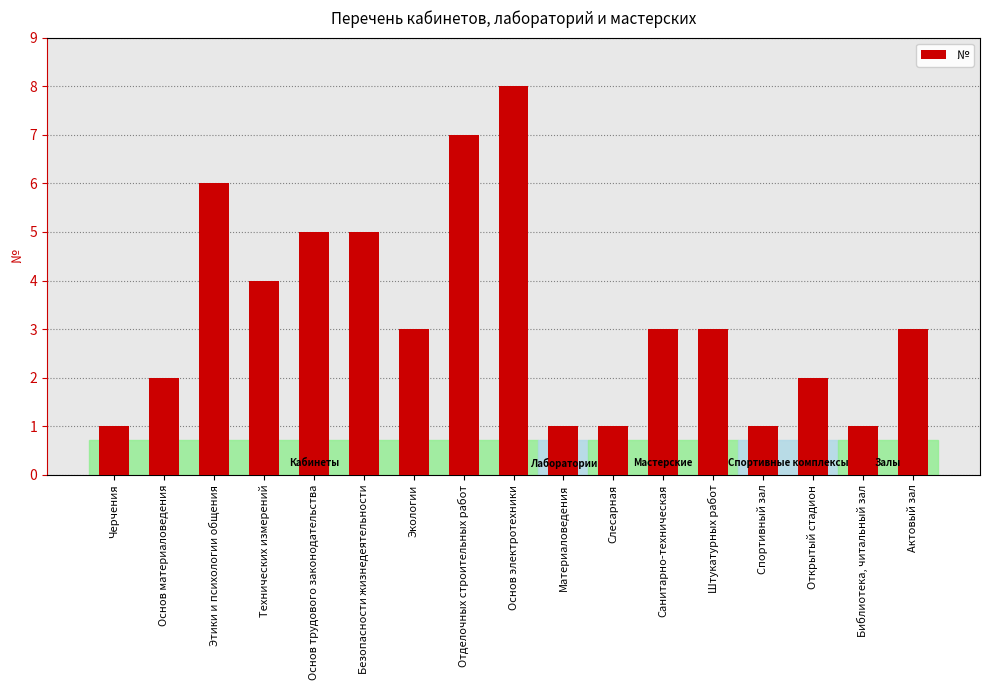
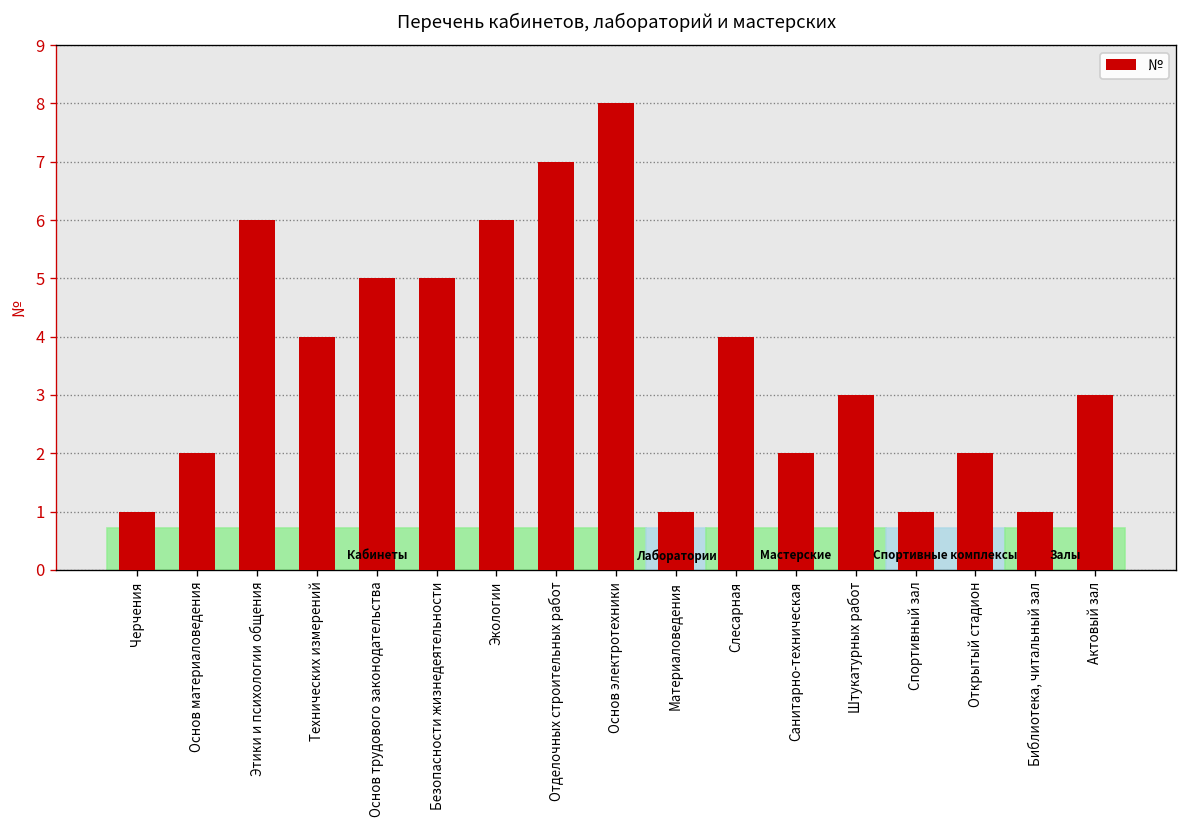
  {
    "Черчения": 1,
    "Основ материаловедения": 2,
    "Этики и психологии общения": 6,
    "Технических измерений": 4,
    "Основ трудового законодательства": 5,
    "Безопасности жизнедеятельности": 5,
-   "Экологии": 3,
+   "Экологии": 6,
    "Отделочных строительных работ": 7,
    "Основ электротехники": 8,
    "Материаловедения": 1,
-   "Слесарная": 1,
-   "Санитарно-техническая": 3,
+   "Слесарная": 4,
+   "Санитарно-техническая": 2,
    "Штукатурных работ": 3,
    "Спортивный зал": 1,
    "Открытый стадион": 2,
    "Библиотека, читальный зал": 1,
    "Актовый зал": 3
  }
